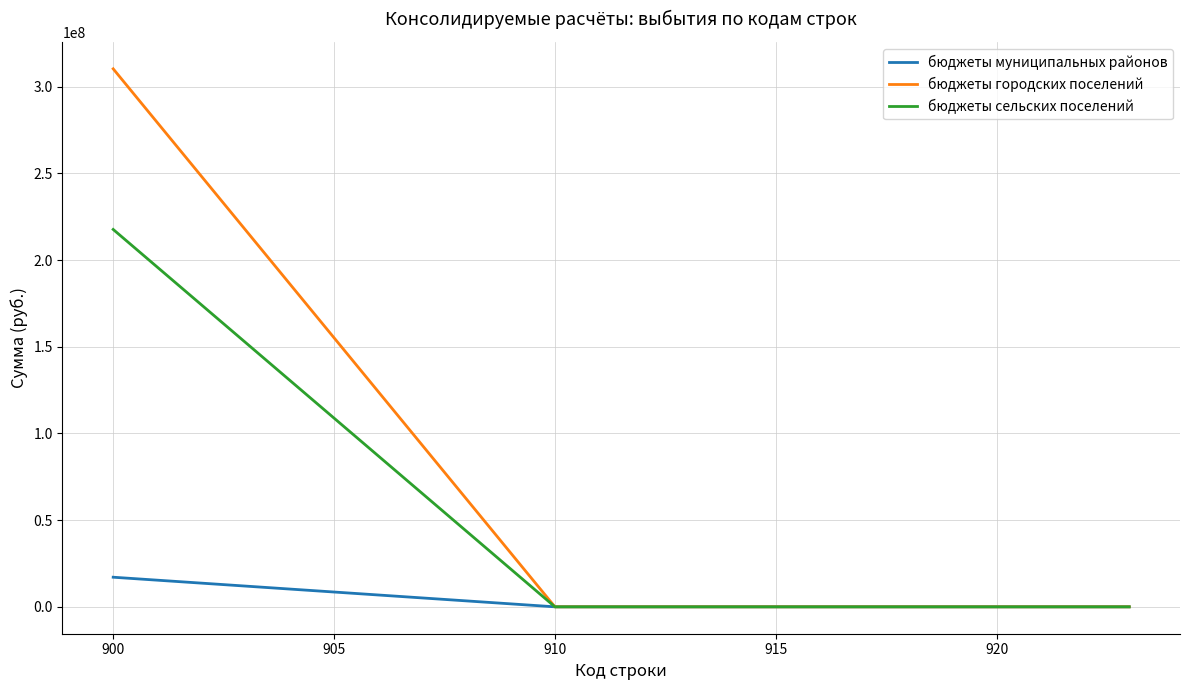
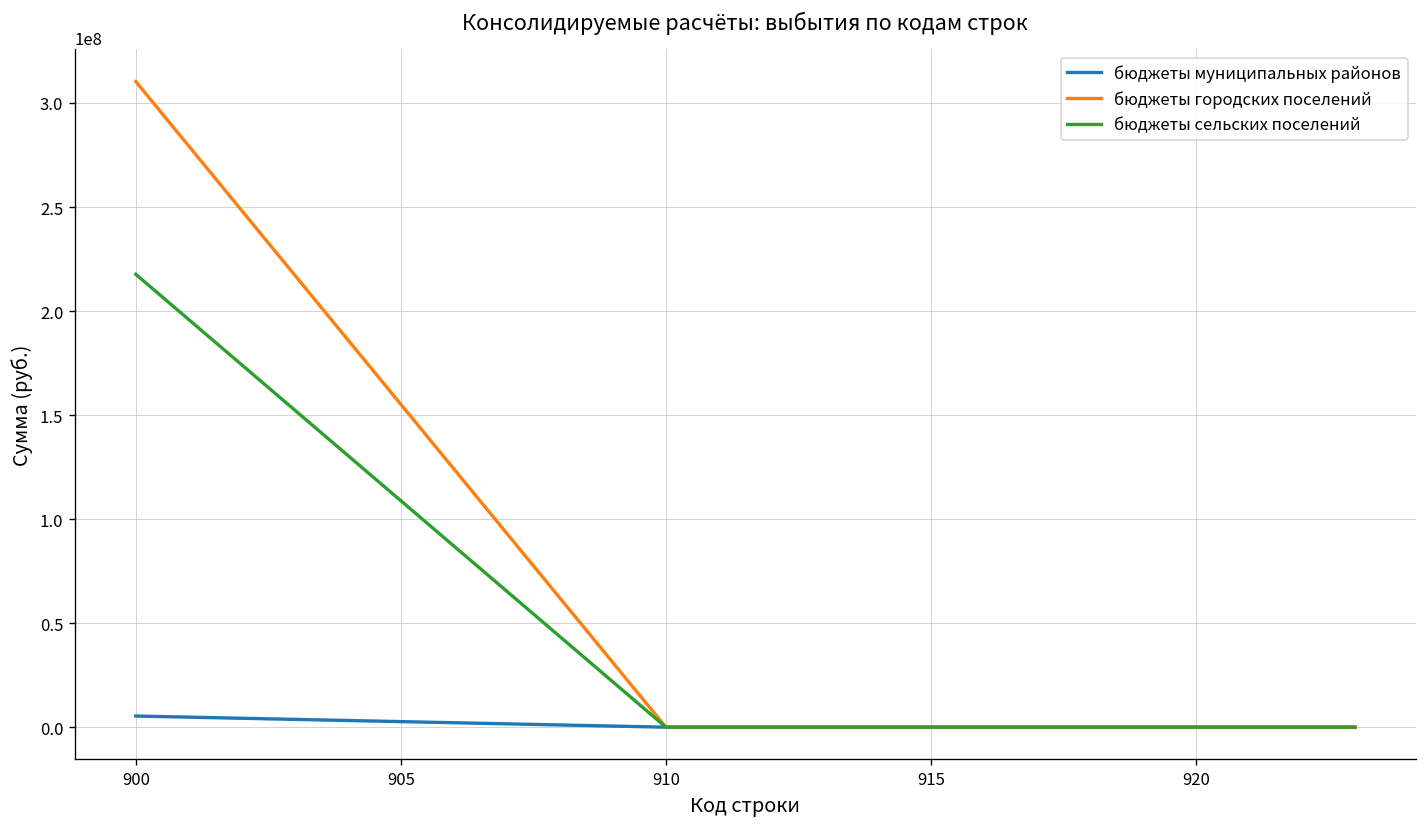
  {
    "бюджеты муниципальных районов": {
-     "900": 17000000
+     "900": 5000000
    },
    "бюджеты городских поселений": {
      "900": 310000000
    },
    "бюджеты сельских поселений": {
      "900": 218000000
    }
  }
